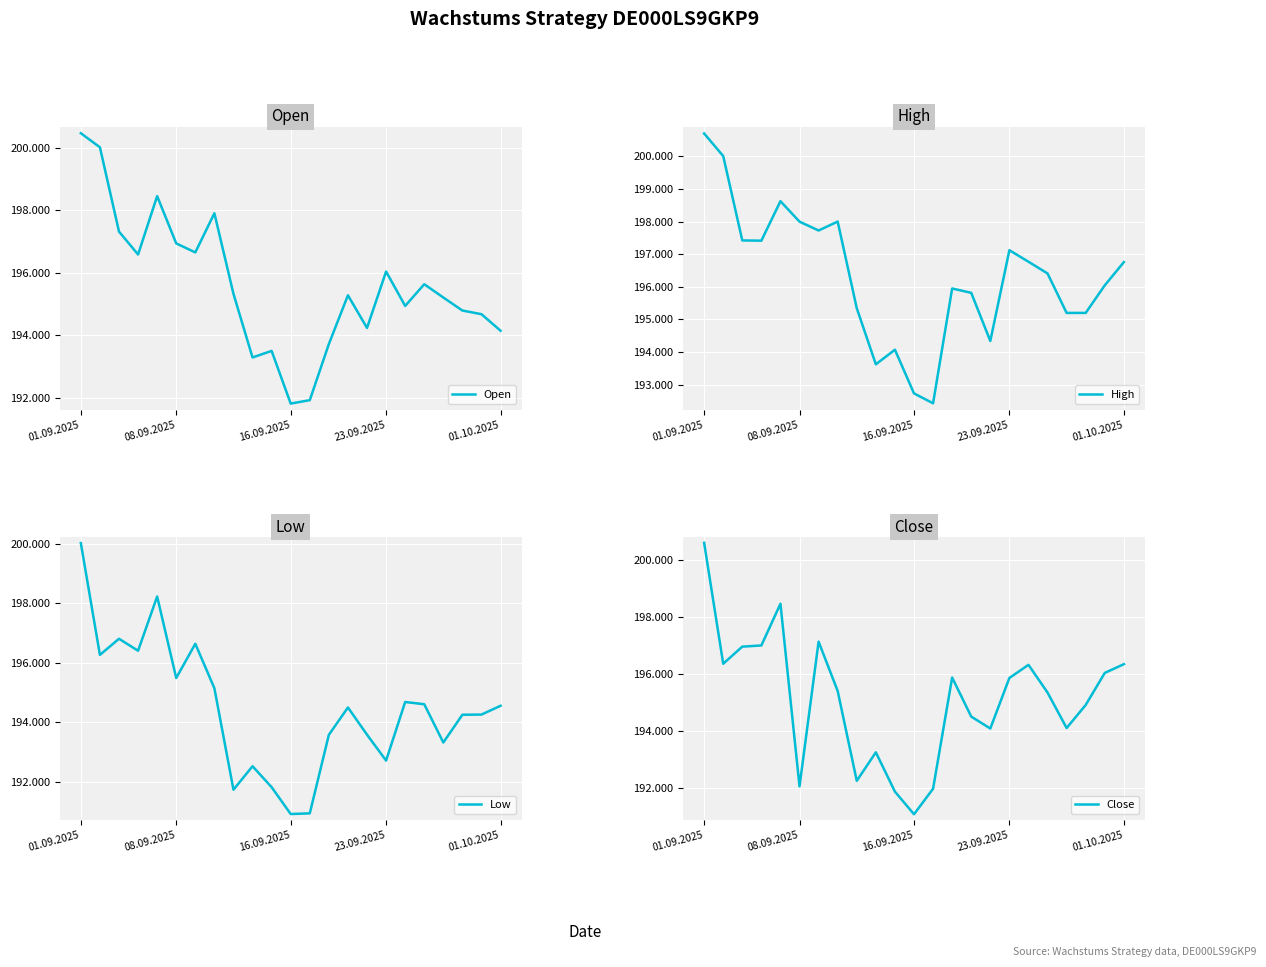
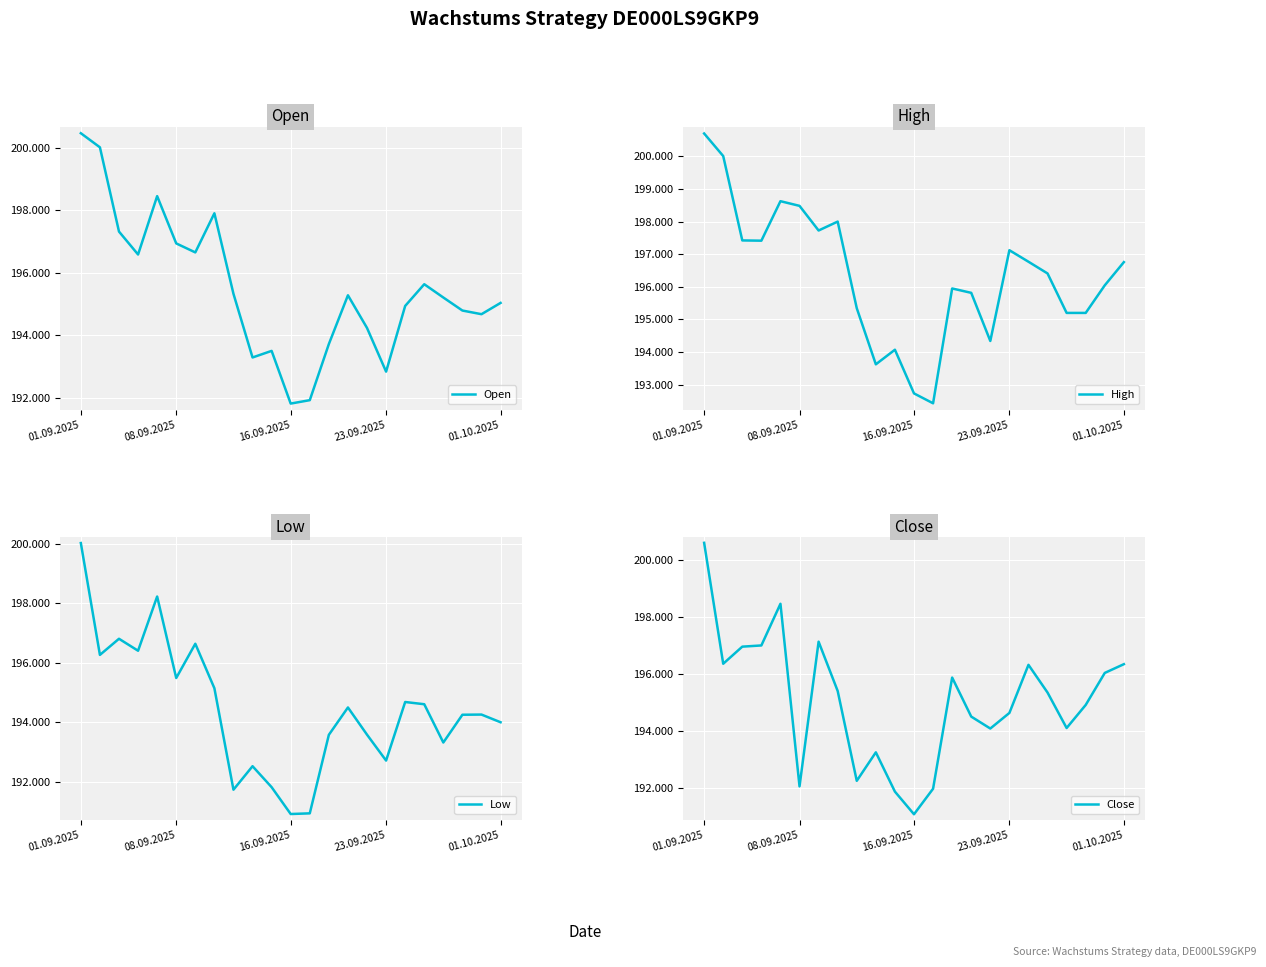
  {
    "Open": {
      "01.09.2025": 200.5,
      "08.09.2025": 196.9,
      "16.09.2025": 191.8,
-     "23.09.2025": 196.0,
-     "01.10.2025": 194.1
+     "23.09.2025": 192.8,
+     "01.10.2025": 195.0
    },
    "High": {
      "01.09.2025": 200.7,
-     "08.09.2025": 198.0,
+     "08.09.2025": 198.5,
      "16.09.2025": 192.7,
      "23.09.2025": 197.1,
      "01.10.2025": 196.8
    },
    "Low": {
      "01.09.2025": 200.0,
      "08.09.2025": 195.5,
      "16.09.2025": 190.9,
      "23.09.2025": 192.7,
-     "01.10.2025": 194.6
+     "01.10.2025": 194.0
    },
    "Close": {
      "01.09.2025": 200.6,
      "08.09.2025": 192.1,
      "16.09.2025": 191.1,
-     "23.09.2025": 195.9,
+     "23.09.2025": 194.6,
      "01.10.2025": 196.3
    }
  }
